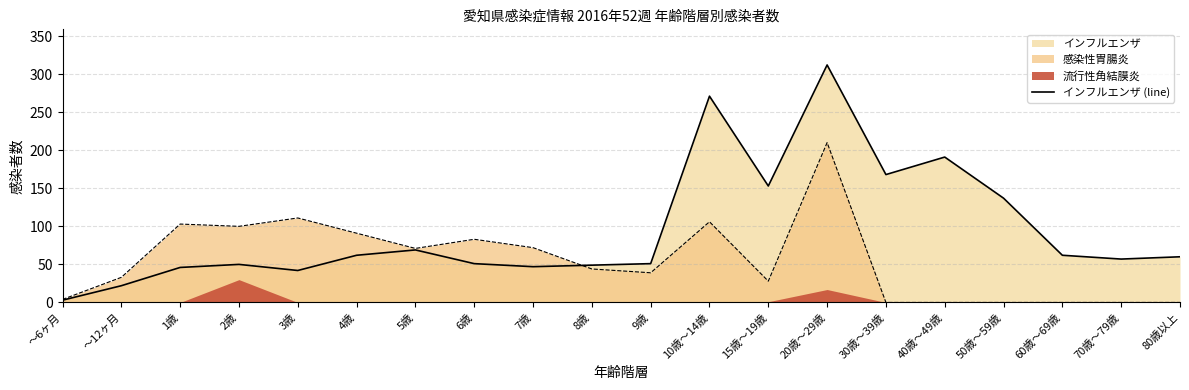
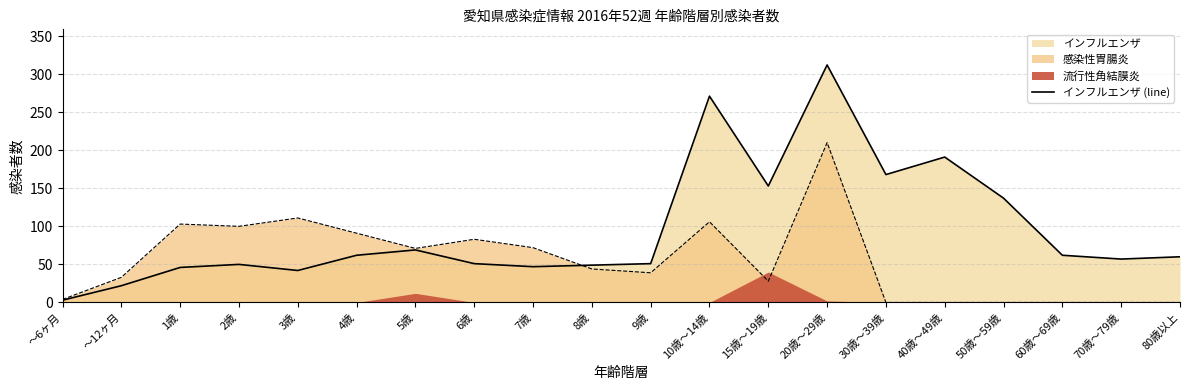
  {
    "流行性角結膜炎": {
      "～12ヶ月": 0,
      "1歳": 0,
-     "2歳": 30,
+     "2歳": 0,
      "3歳": 0,
      "4歳": 0,
-     "5歳": 0,
+     "5歳": 10,
      "6歳": 0,
      "7歳": 0,
      "8歳": 0,
      "9歳": 0,
      "10歳～14歳": 0,
-     "15歳～19歳": 0,
-     "20歳～29歳": 20
+     "15歳～19歳": 40,
+     "20歳～29歳": 0
    }
  }
